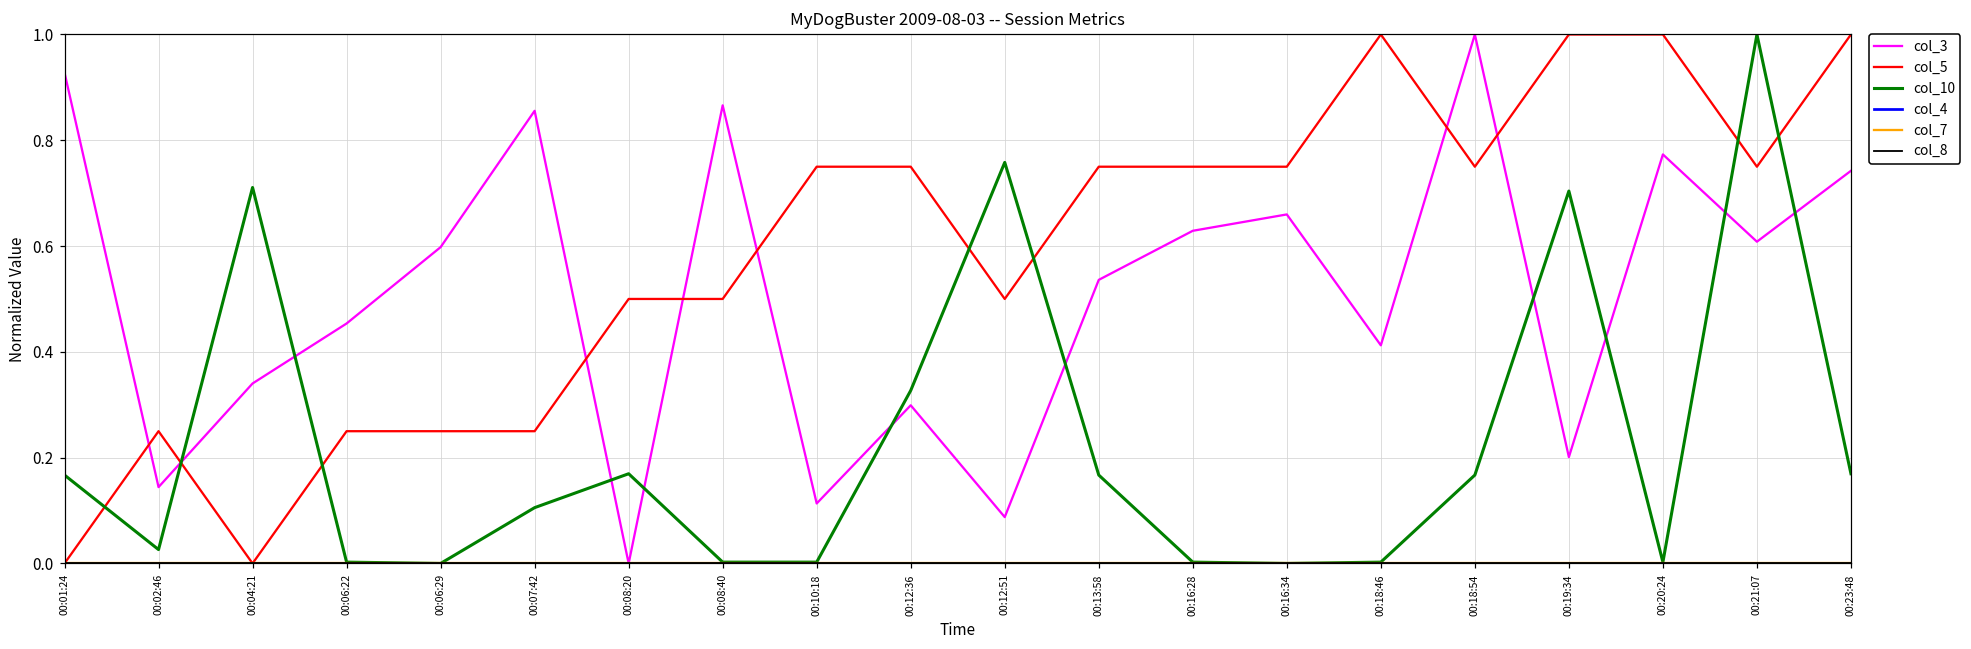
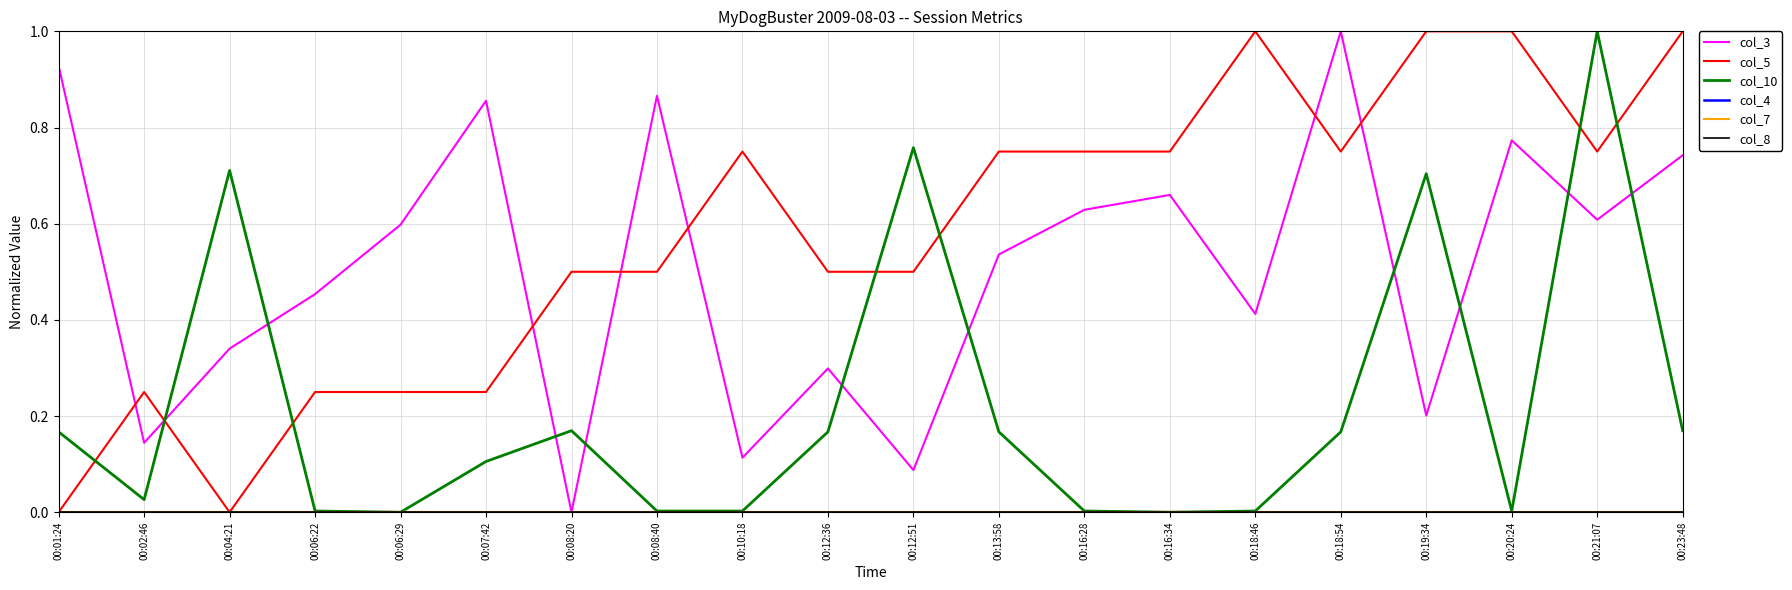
  {
    "col_3": {
      "00:01:24": 0.93,
      "00:02:46": 0.14,
      "00:04:21": 0.34,
      "00:06:22": 0.45,
      "00:06:29": 0.60,
      "00:07:42": 0.86,
      "00:08:40": 0.87,
      "00:10:18": 0.11,
      "00:12:36": 0.30,
      "00:12:51": 0.09,
      "00:13:58": 0.54,
      "00:16:28": 0.63,
      "00:16:34": 0.66,
      "00:18:46": 0.41,
      "00:18:54": 1.00,
      "00:19:34": 0.20,
      "00:20:24": 0.77,
      "00:21:07": 0.61,
      "00:23:48": 0.74
    },
    "col_5": {
      "00:02:46": 0.25,
      "00:06:22": 0.25,
      "00:06:29": 0.25,
      "00:07:42": 0.25,
      "00:08:20": 0.50,
      "00:08:40": 0.50,
      "00:10:18": 0.75,
-     "00:12:36": 0.75,
+     "00:12:36": 0.50,
      "00:12:51": 0.50,
      "00:13:58": 0.75,
      "00:16:28": 0.75,
      "00:16:34": 0.75,
      "00:18:46": 1.00,
      "00:18:54": 0.75,
      "00:19:34": 1.00,
      "00:20:24": 1.00,
      "00:21:07": 0.75,
      "00:23:48": 1.00
    },
    "col_10": {
      "00:01:24": 0.17,
      "00:02:46": 0.03,
      "00:04:21": 0.71,
      "00:07:42": 0.11,
      "00:08:20": 0.17,
-     "00:12:36": 0.33,
+     "00:12:36": 0.17,
      "00:12:51": 0.76,
      "00:13:58": 0.17,
      "00:18:54": 0.17,
      "00:19:34": 0.70,
      "00:21:07": 1.00,
      "00:23:48": 0.17
    },
    "col_8": {
      "00:02:46": 0.00,
      "00:07:42": 0.00,
      "00:12:36": 0.00,
      "00:12:51": 0.00,
      "00:13:58": 0.00,
      "00:18:54": 0.00,
      "00:19:34": 0.00,
      "00:21:07": 0.00,
      "00:23:48": 0.00
    }
  }
